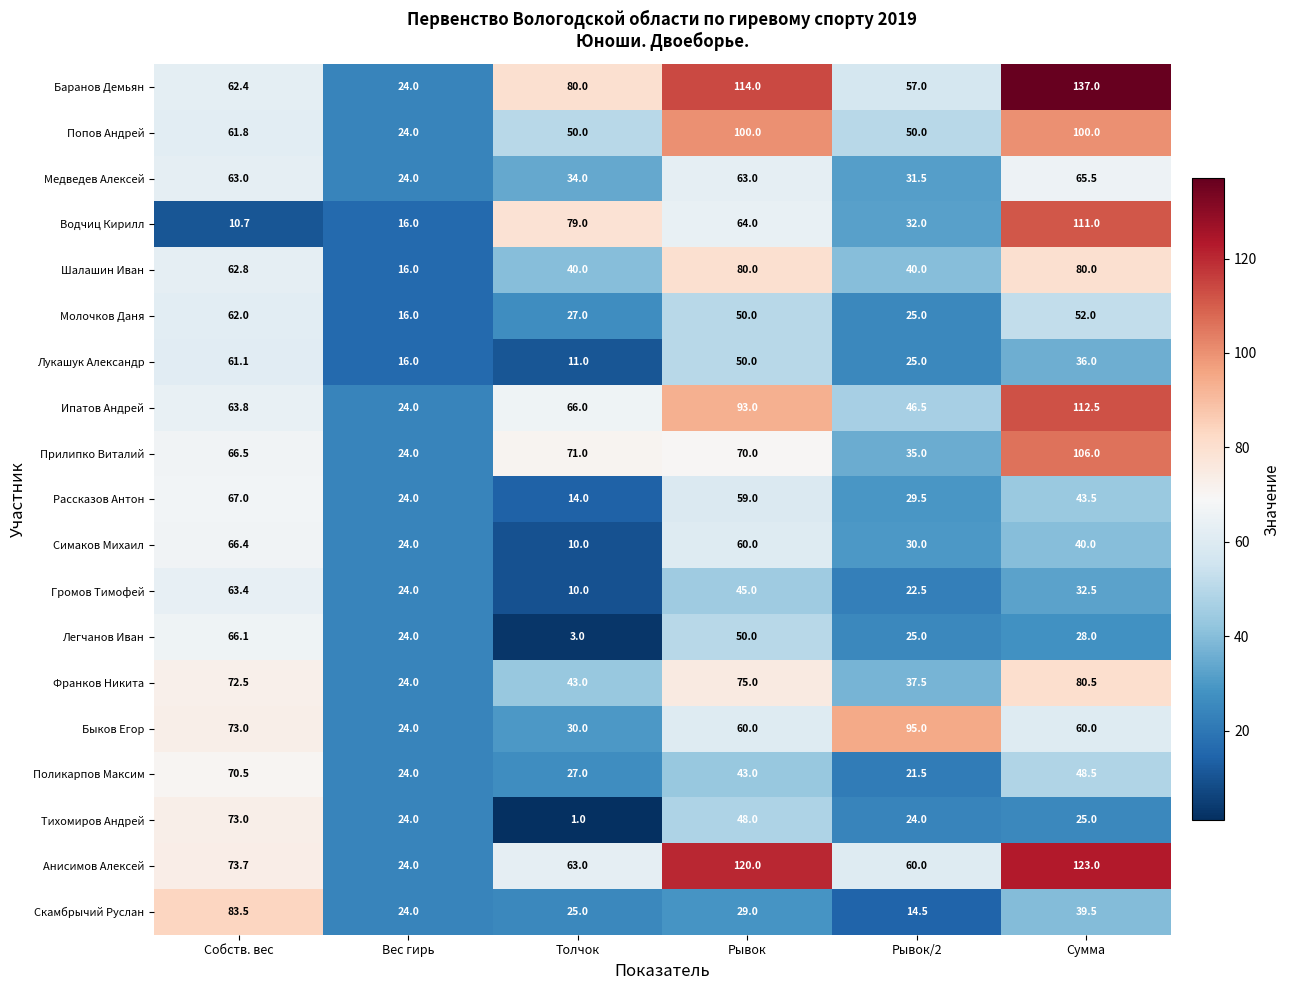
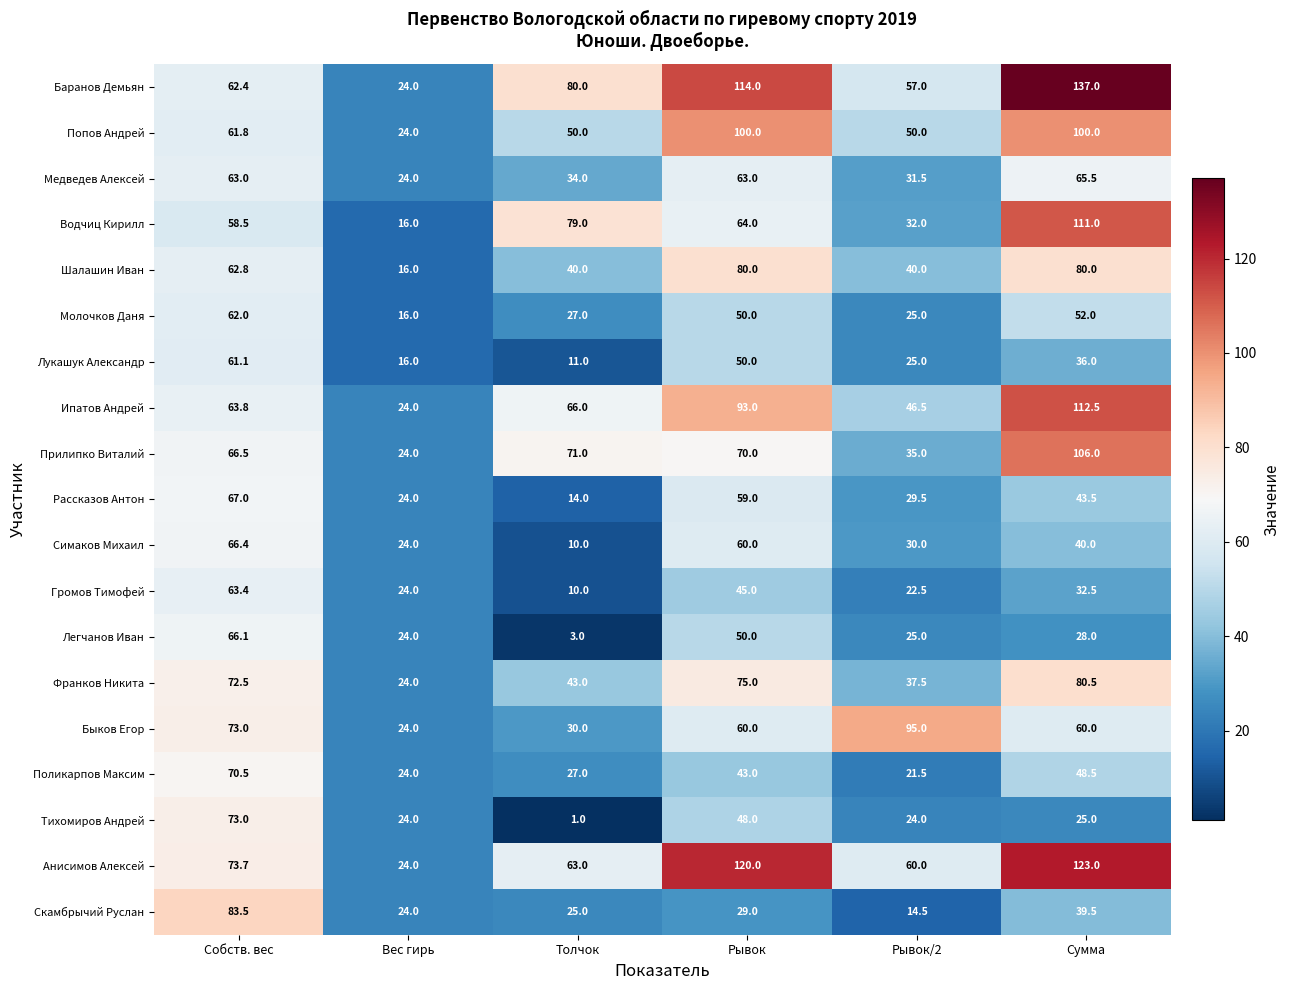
  {
    "Баранов Демьян": {
      "Собств. вес": 62.4,
      "Вес гирь": 24.0,
      "Толчок": 80.0,
      "Рывок": 114.0,
      "Рывок/2": 57.0,
      "Сумма": 137.0
    },
    "Попов Андрей": {
      "Собств. вес": 61.8,
      "Вес гирь": 24.0,
      "Толчок": 50.0,
      "Рывок": 100.0,
      "Рывок/2": 50.0,
      "Сумма": 100.0
    },
    "Медведев Алексей": {
      "Собств. вес": 63.0,
      "Вес гирь": 24.0,
      "Толчок": 34.0,
      "Рывок": 63.0,
      "Рывок/2": 31.5,
      "Сумма": 65.5
    },
    "Водчиц Кирилл": {
-     "Собств. вес": 10.7,
+     "Собств. вес": 58.5,
      "Вес гирь": 16.0,
      "Толчок": 79.0,
      "Рывок": 64.0,
      "Рывок/2": 32.0,
      "Сумма": 111.0
    },
    "Шалашин Иван": {
      "Собств. вес": 62.8,
      "Вес гирь": 16.0,
      "Толчок": 40.0,
      "Рывок": 80.0,
      "Рывок/2": 40.0,
      "Сумма": 80.0
    },
    "Молочков Даня": {
      "Собств. вес": 62.0,
      "Вес гирь": 16.0,
      "Толчок": 27.0,
      "Рывок": 50.0,
      "Рывок/2": 25.0,
      "Сумма": 52.0
    },
    "Лукашук Александр": {
      "Собств. вес": 61.1,
      "Вес гирь": 16.0,
      "Толчок": 11.0,
      "Рывок": 50.0,
      "Рывок/2": 25.0,
      "Сумма": 36.0
    },
    "Ипатов Андрей": {
      "Собств. вес": 63.8,
      "Вес гирь": 24.0,
      "Толчок": 66.0,
      "Рывок": 93.0,
      "Рывок/2": 46.5,
      "Сумма": 112.5
    },
    "Прилипко Виталий": {
      "Собств. вес": 66.5,
      "Вес гирь": 24.0,
      "Толчок": 71.0,
      "Рывок": 70.0,
      "Рывок/2": 35.0,
      "Сумма": 106.0
    },
    "Рассказов Антон": {
      "Собств. вес": 67.0,
      "Вес гирь": 24.0,
      "Толчок": 14.0,
      "Рывок": 59.0,
      "Рывок/2": 29.5,
      "Сумма": 43.5
    },
    "Симаков Михаил": {
      "Собств. вес": 66.4,
      "Вес гирь": 24.0,
      "Толчок": 10.0,
      "Рывок": 60.0,
      "Рывок/2": 30.0,
      "Сумма": 40.0
    },
    "Громов Тимофей": {
      "Собств. вес": 63.4,
      "Вес гирь": 24.0,
      "Толчок": 10.0,
      "Рывок": 45.0,
      "Рывок/2": 22.5,
      "Сумма": 32.5
    },
    "Легчанов Иван": {
      "Собств. вес": 66.1,
      "Вес гирь": 24.0,
      "Толчок": 3.0,
      "Рывок": 50.0,
      "Рывок/2": 25.0,
      "Сумма": 28.0
    },
    "Франков Никита": {
      "Собств. вес": 72.5,
      "Вес гирь": 24.0,
      "Толчок": 43.0,
      "Рывок": 75.0,
      "Рывок/2": 37.5,
      "Сумма": 80.5
    },
    "Быков Егор": {
      "Собств. вес": 73.0,
      "Вес гирь": 24.0,
      "Толчок": 30.0,
      "Рывок": 60.0,
      "Рывок/2": 95.0,
      "Сумма": 60.0
    },
    "Поликарпов Максим": {
      "Собств. вес": 70.5,
      "Вес гирь": 24.0,
      "Толчок": 27.0,
      "Рывок": 43.0,
      "Рывок/2": 21.5,
      "Сумма": 48.5
    },
    "Тихомиров Андрей": {
      "Собств. вес": 73.0,
      "Вес гирь": 24.0,
      "Толчок": 1.0,
      "Рывок": 48.0,
      "Рывок/2": 24.0,
      "Сумма": 25.0
    },
    "Анисимов Алексей": {
      "Собств. вес": 73.7,
      "Вес гирь": 24.0,
      "Толчок": 63.0,
      "Рывок": 120.0,
      "Рывок/2": 60.0,
      "Сумма": 123.0
    },
    "Скамбрычий Руслан": {
      "Собств. вес": 83.5,
      "Вес гирь": 24.0,
      "Толчок": 25.0,
      "Рывок": 29.0,
      "Рывок/2": 14.5,
      "Сумма": 39.5
    }
  }
